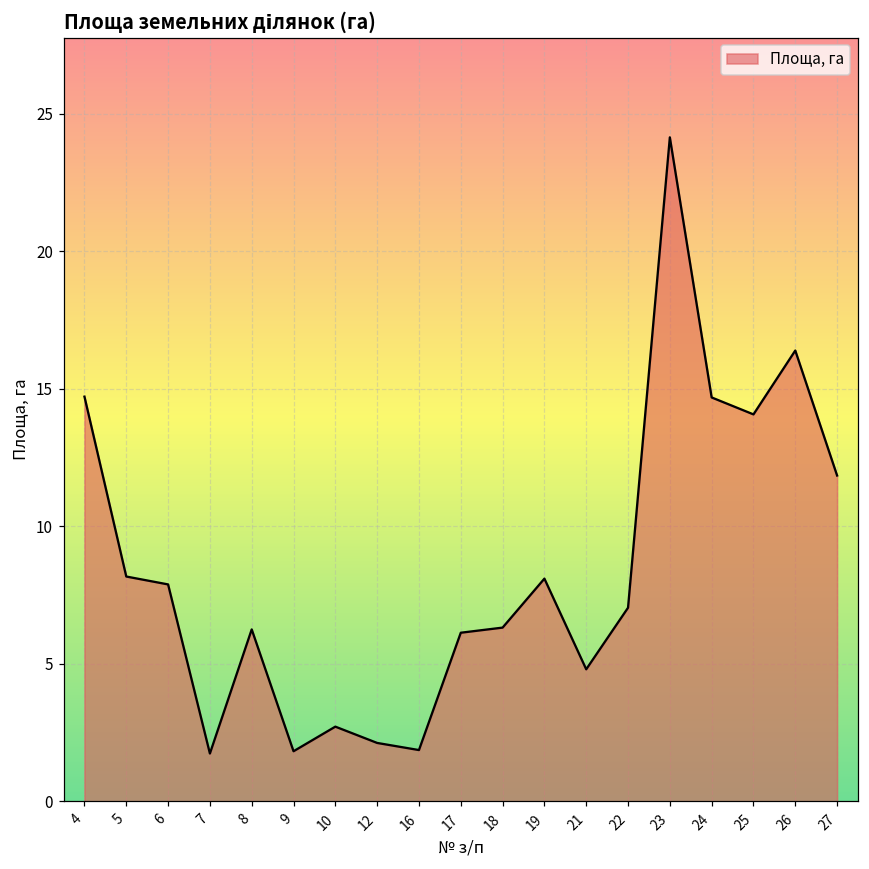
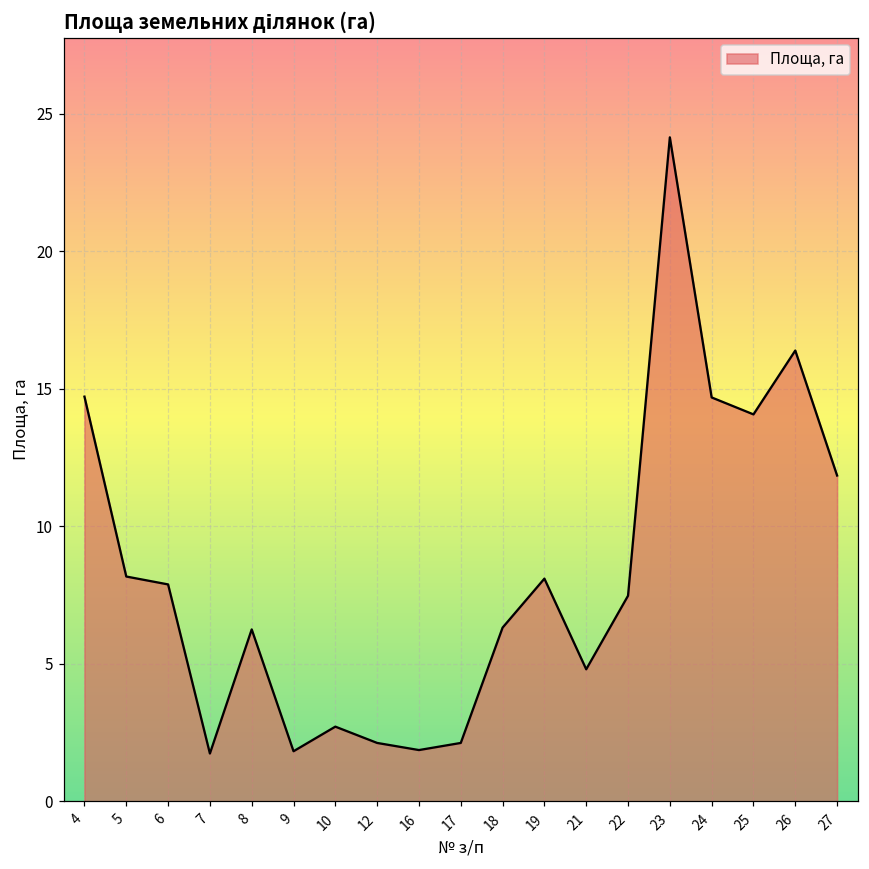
  {
    "4": 14.7,
    "5": 8.2,
    "6": 7.9,
    "7": 1.7,
    "8": 6.3,
    "9": 1.8,
    "10": 2.7,
    "12": 2.1,
    "16": 1.9,
-   "17": 6.1,
+   "17": 2.1,
    "18": 6.3,
    "19": 8.1,
    "21": 4.8,
-   "22": 7.0,
+   "22": 7.5,
    "23": 24.1,
    "24": 14.7,
    "25": 14.1,
    "26": 16.4,
    "27": 11.9
  }
